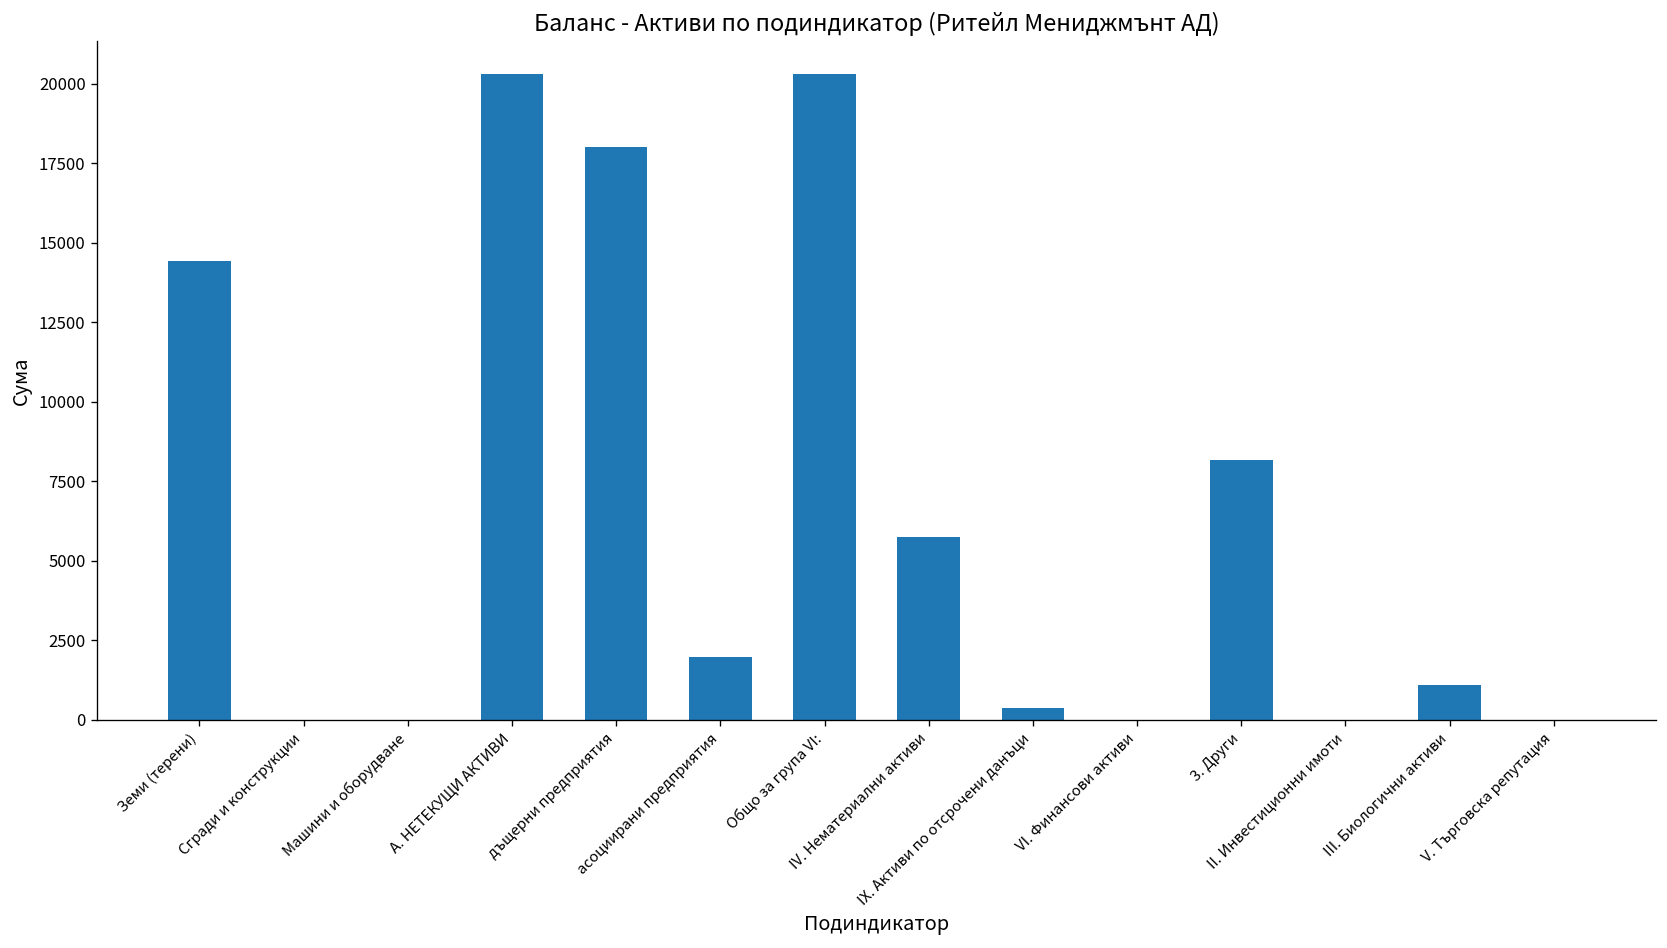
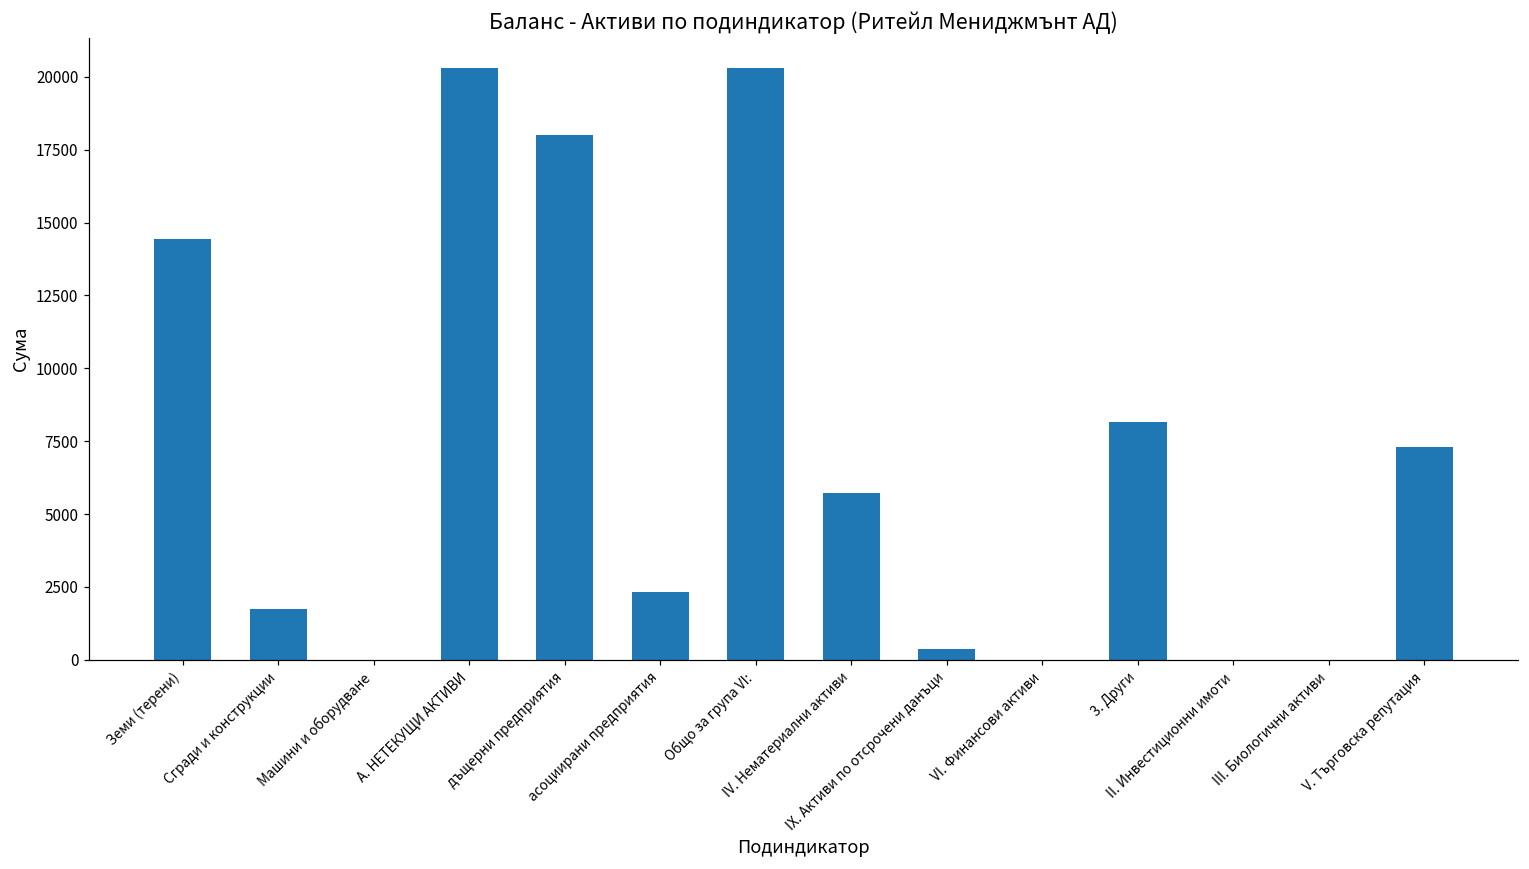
  {
    "Земи (терени)": 14400,
-   "Сгради и конструкции": 0,
+   "Сгради и конструкции": 1700,
    "Машини и оборудване": 0,
    "А. НЕТЕКУЩИ АКТИВИ": 20300,
    "дъщерни предприятия": 18000,
-   "асоциирани предприятия": 2000,
+   "асоциирани предприятия": 2300,
    "Общо за група VI:": 20300,
    "IV. Нематериални активи": 5700,
    "IX. Активи по отсрочени данъци": 400,
    "VI. Финансови активи": 0,
    "3. Други": 8200,
    "II. Инвестиционни имоти": 0,
-   "III. Биологични активи": 1100,
-   "V. Търговска репутация": 0
+   "III. Биологични активи": 0,
+   "V. Търговска репутация": 7300
  }
